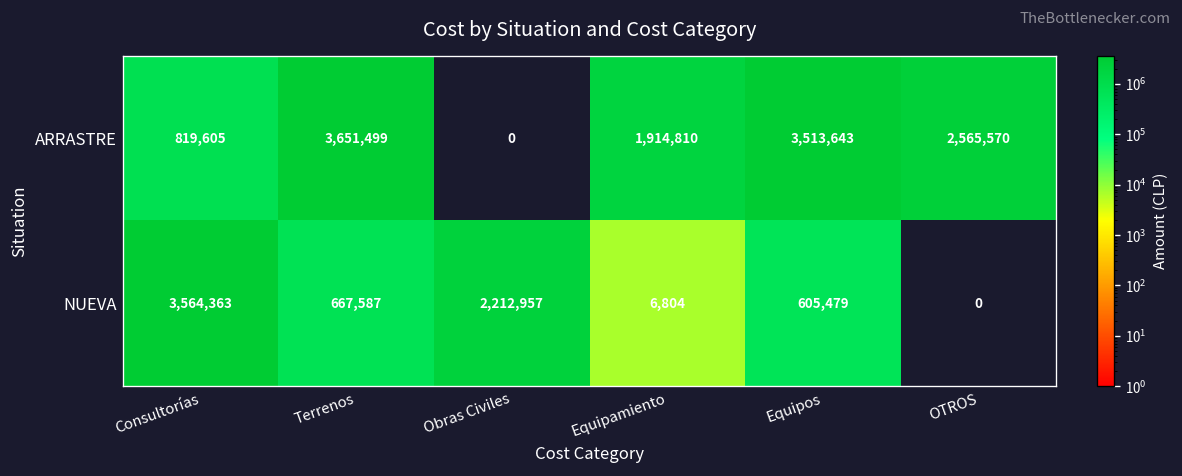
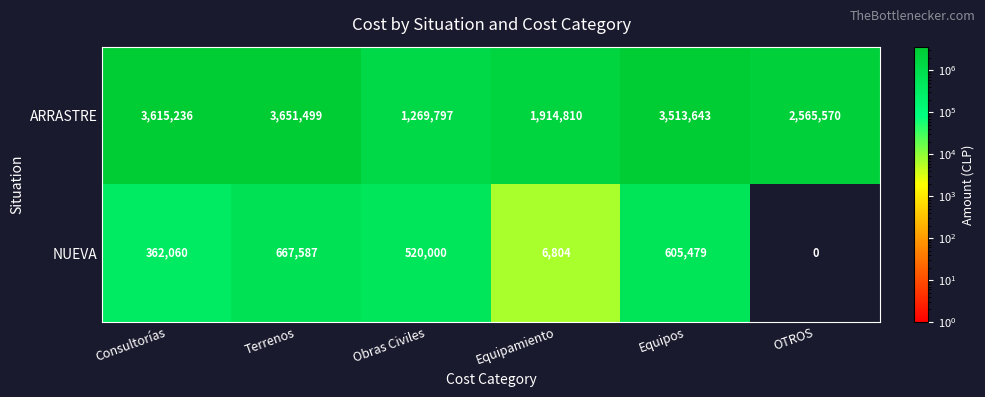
  {
    "ARRASTRE": {
-     "Consultorías": "819,605",
+     "Consultorías": "3,615,236",
      "Terrenos": "3,651,499",
-     "Obras Civiles": "0",
+     "Obras Civiles": "1,269,797",
      "Equipamiento": "1,914,810",
      "Equipos": "3,513,643",
      "OTROS": "2,565,570"
    },
    "NUEVA": {
-     "Consultorías": "3,564,363",
+     "Consultorías": "362,060",
      "Terrenos": "667,587",
-     "Obras Civiles": "2,212,957",
+     "Obras Civiles": "520,000",
      "Equipamiento": "6,804",
      "Equipos": "605,479",
      "OTROS": "0"
    }
  }
